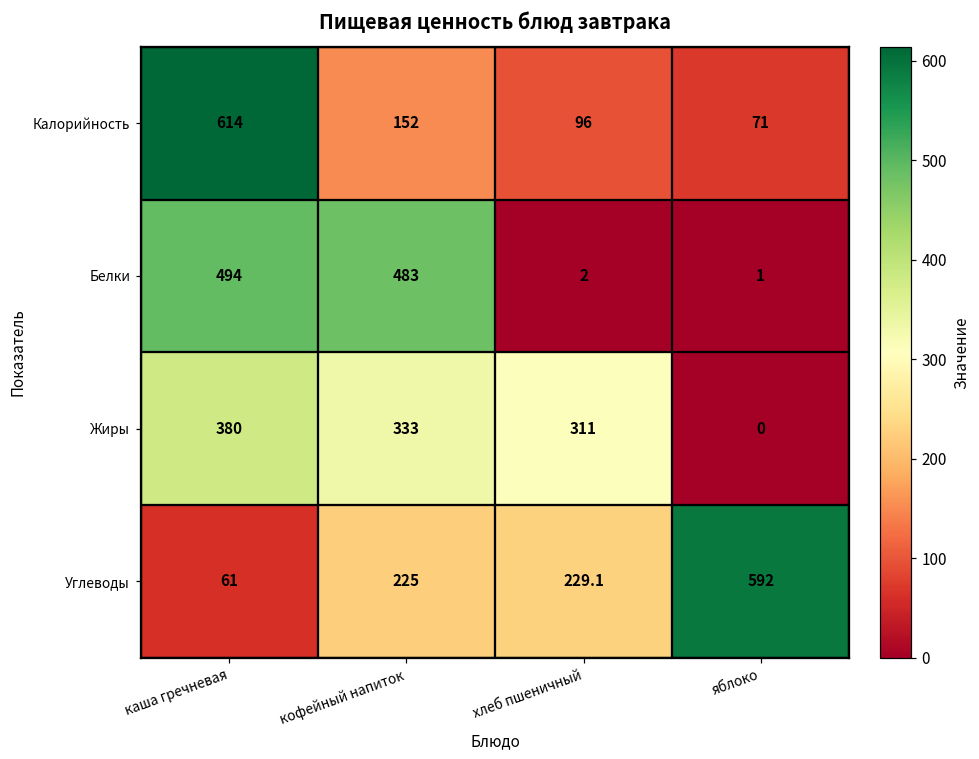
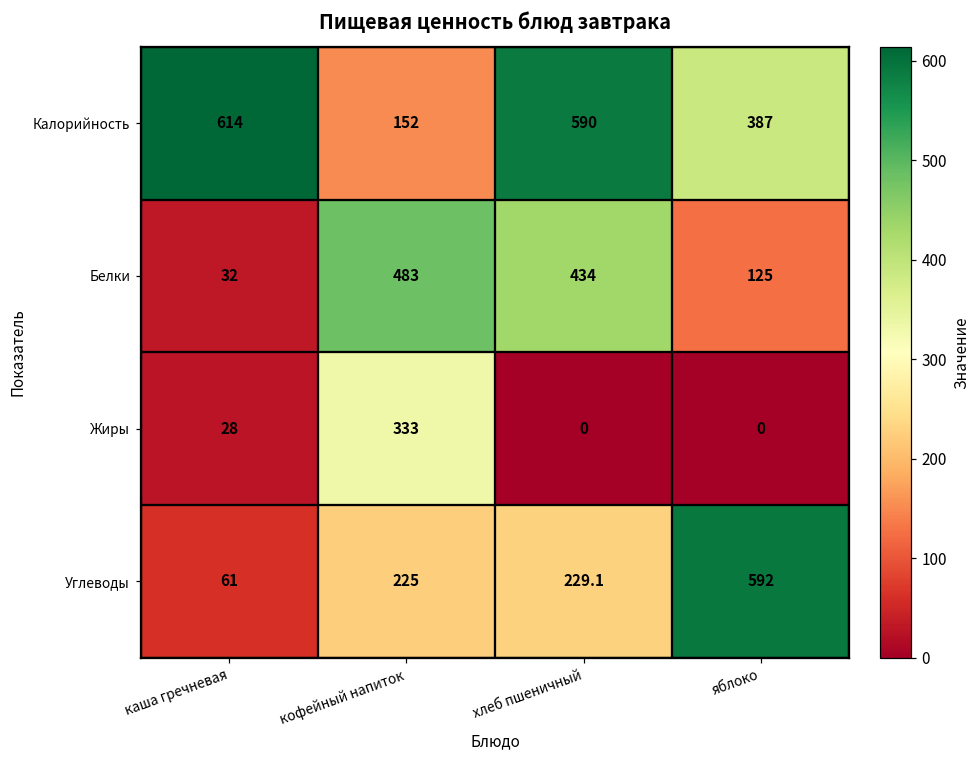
  {
    "Калорийность": {
      "каша гречневая": 614,
      "кофейный напиток": 152,
-     "хлеб пшеничный": 96,
-     "яблоко": 71
+     "хлеб пшеничный": 590,
+     "яблоко": 387
    },
    "Белки": {
-     "каша гречневая": 494,
+     "каша гречневая": 32,
      "кофейный напиток": 483,
-     "хлеб пшеничный": 2,
-     "яблоко": 1
+     "хлеб пшеничный": 434,
+     "яблоко": 125
    },
    "Жиры": {
-     "каша гречневая": 380,
+     "каша гречневая": 28,
      "кофейный напиток": 333,
-     "хлеб пшеничный": 311,
+     "хлеб пшеничный": 0,
      "яблоко": 0
    },
    "Углеводы": {
      "каша гречневая": 61,
      "кофейный напиток": 225,
      "хлеб пшеничный": 229.1,
      "яблоко": 592
    }
  }
